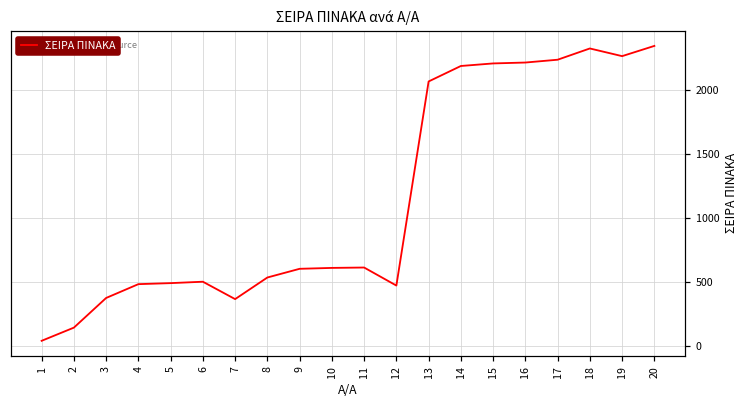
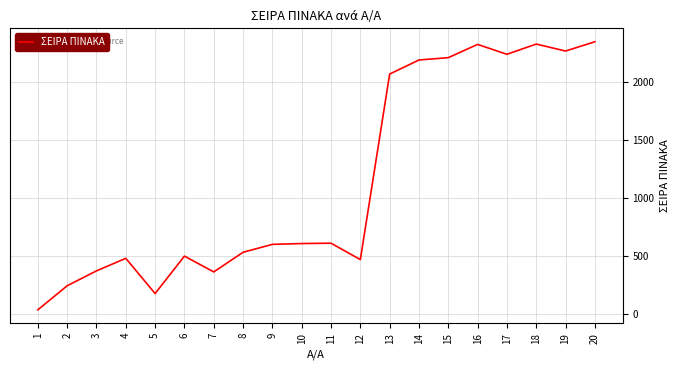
  {
    "1": 40,
-   "2": 140,
+   "2": 240,
    "3": 370,
    "4": 480,
-   "5": 490,
+   "5": 180,
    "6": 500,
    "7": 360,
    "8": 530,
    "9": 600,
    "10": 610,
    "11": 610,
    "12": 470,
    "13": 2070,
    "14": 2190,
    "15": 2210,
-   "16": 2210,
+   "16": 2320,
    "17": 2240,
    "18": 2320,
    "19": 2260,
    "20": 2340
  }
